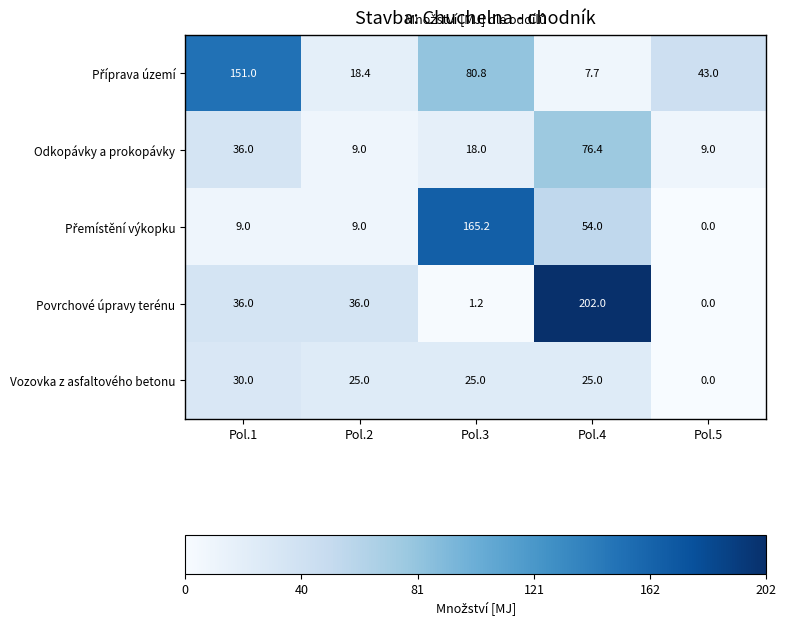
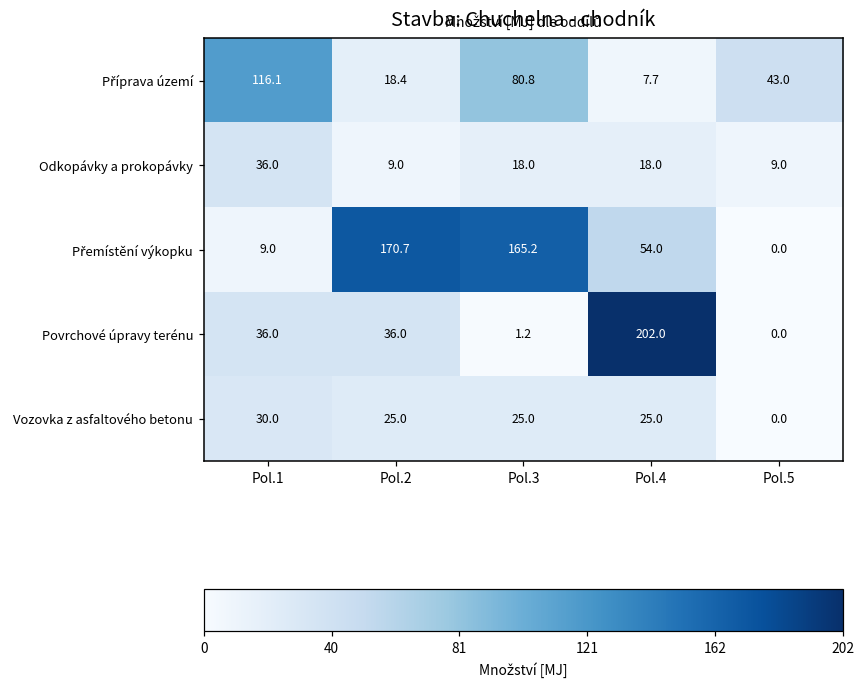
  {
    "Příprava území": {
-     "Pol.1": 151.0,
+     "Pol.1": 116.1,
      "Pol.2": 18.4,
      "Pol.3": 80.8,
      "Pol.4": 7.7,
      "Pol.5": 43.0
    },
    "Odkopávky a prokopávky": {
      "Pol.1": 36.0,
      "Pol.2": 9.0,
      "Pol.3": 18.0,
-     "Pol.4": 76.4,
+     "Pol.4": 18.0,
      "Pol.5": 9.0
    },
    "Přemístění výkopku": {
      "Pol.1": 9.0,
-     "Pol.2": 9.0,
+     "Pol.2": 170.7,
      "Pol.3": 165.2,
      "Pol.4": 54.0,
      "Pol.5": 0.0
    },
    "Povrchové úpravy terénu": {
      "Pol.1": 36.0,
      "Pol.2": 36.0,
      "Pol.3": 1.2,
      "Pol.4": 202.0,
      "Pol.5": 0.0
    },
    "Vozovka z asfaltového betonu": {
      "Pol.1": 30.0,
      "Pol.2": 25.0,
      "Pol.3": 25.0,
      "Pol.4": 25.0,
      "Pol.5": 0.0
    }
  }
